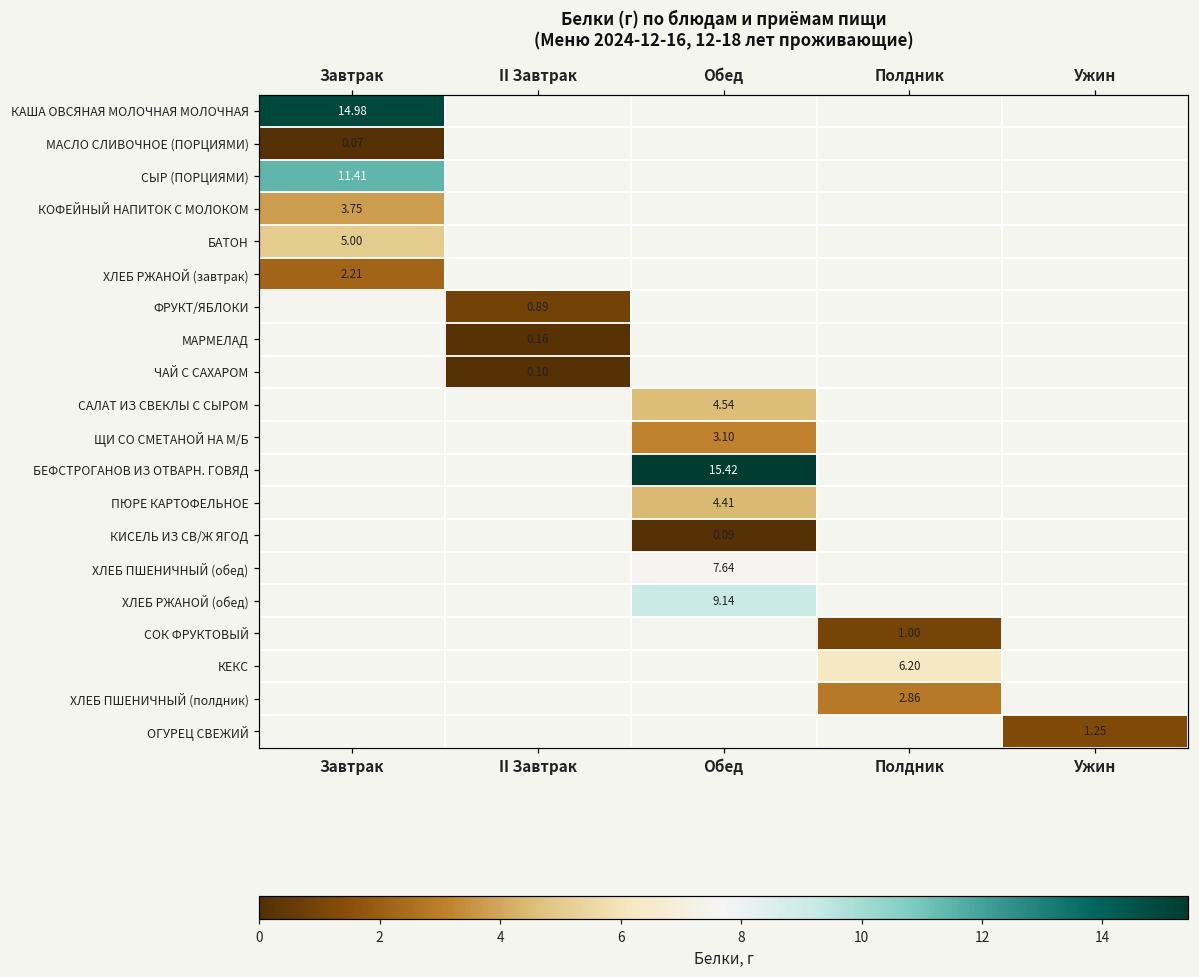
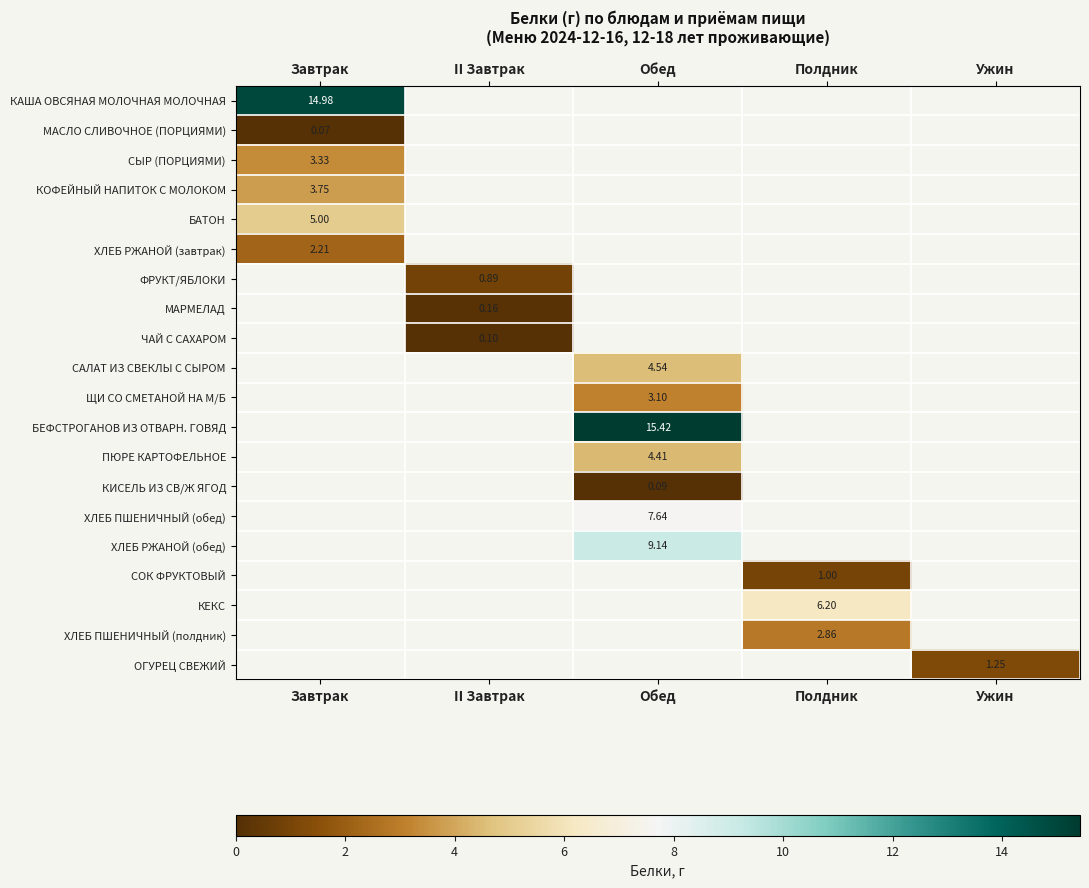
  {
    "КАША ОВСЯНАЯ МОЛОЧНАЯ МОЛОЧНАЯ": {
      "Завтрак": 14.98
    },
    "МАСЛО СЛИВОЧНОЕ (ПОРЦИЯМИ)": {
      "Завтрак": 0.07
    },
    "СЫР (ПОРЦИЯМИ)": {
-     "Завтрак": 11.41
+     "Завтрак": 3.33
    },
    "КОФЕЙНЫЙ НАПИТОК С МОЛОКОМ": {
      "Завтрак": 3.75
    },
    "БАТОН": {
      "Завтрак": 5.00
    },
    "ХЛЕБ РЖАНОЙ (завтрак)": {
      "Завтрак": 2.21
    },
    "ФРУКТ/ЯБЛОКИ": {
      "II Завтрак": 0.89
    },
    "МАРМЕЛАД": {
      "II Завтрак": 0.16
    },
    "ЧАЙ С САХАРОМ": {
      "II Завтрак": 0.10
    },
    "САЛАТ ИЗ СВЕКЛЫ С СЫРОМ": {
      "Обед": 4.54
    },
    "ЩИ СО СМЕТАНОЙ НА М/Б": {
      "Обед": 3.10
    },
    "БЕФСТРОГАНОВ ИЗ ОТВАРН. ГОВЯД": {
      "Обед": 15.42
    },
    "ПЮРЕ КАРТОФЕЛЬНОЕ": {
      "Обед": 4.41
    },
    "КИСЕЛЬ ИЗ СВ/Ж ЯГОД": {
      "Обед": 0.09
    },
    "ХЛЕБ ПШЕНИЧНЫЙ (обед)": {
      "Обед": 7.64
    },
    "ХЛЕБ РЖАНОЙ (обед)": {
      "Обед": 9.14
    },
    "СОК ФРУКТОВЫЙ": {
      "Полдник": 1.00
    },
    "КЕКС": {
      "Полдник": 6.20
    },
    "ХЛЕБ ПШЕНИЧНЫЙ (полдник)": {
      "Полдник": 2.86
    },
    "ОГУРЕЦ СВЕЖИЙ": {
      "Ужин": 1.25
    }
  }
